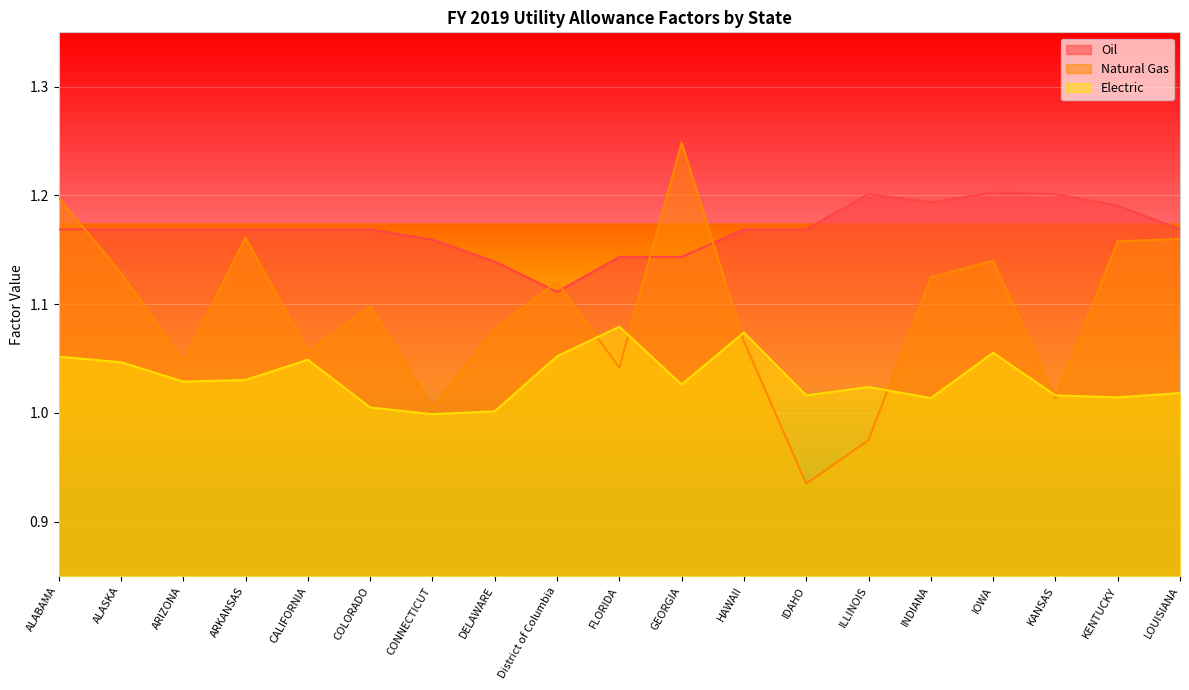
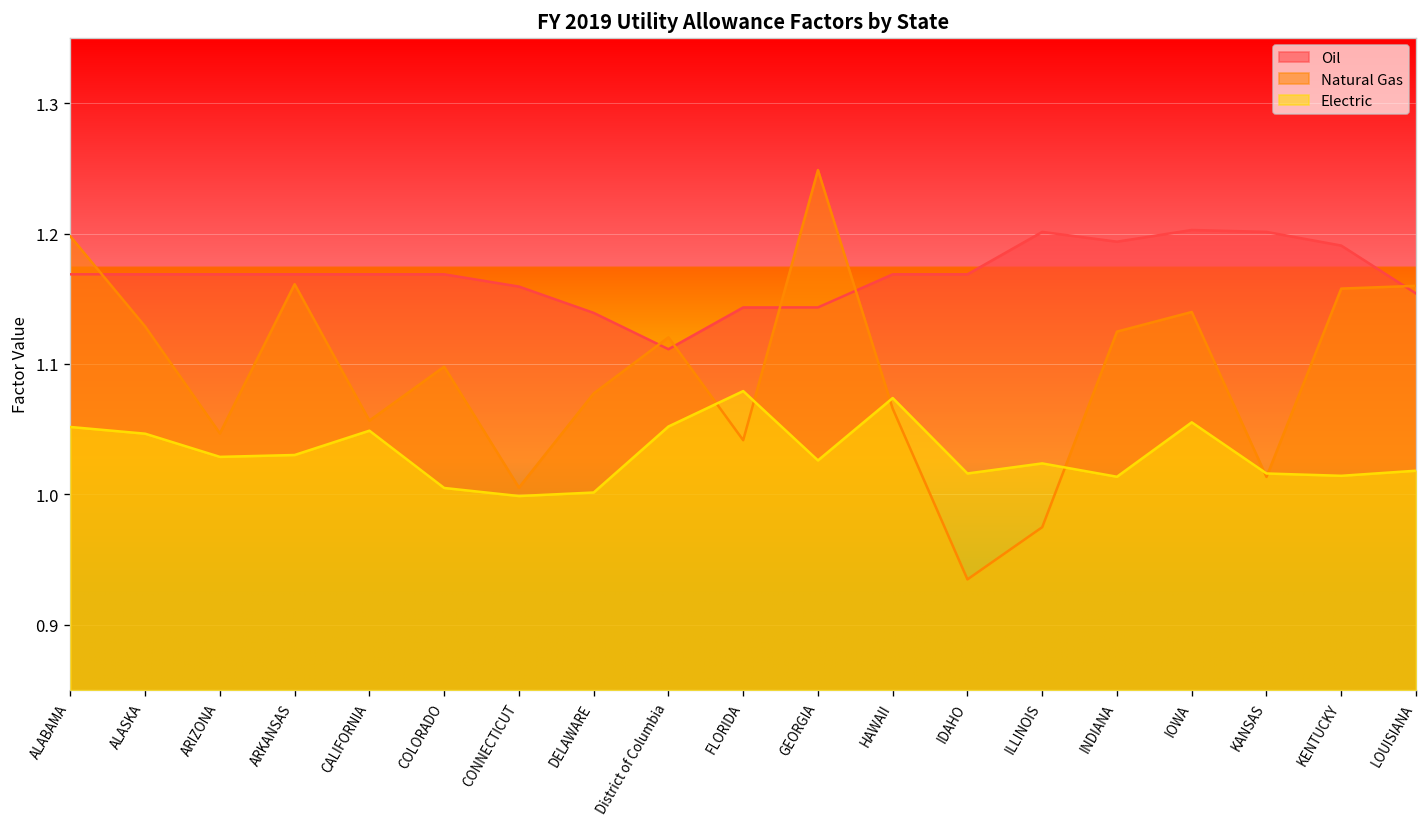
  {
    "Oil": {
      "ALABAMA": 1.169,
      "ALASKA": 1.169,
      "ARIZONA": 1.169,
      "ARKANSAS": 1.169,
      "CALIFORNIA": 1.169,
      "COLORADO": 1.169,
      "CONNECTICUT": 1.159,
      "DELAWARE": 1.139,
      "District of Columbia": 1.111,
      "FLORIDA": 1.143,
      "GEORGIA": 1.143,
      "HAWAII": 1.169,
      "IDAHO": 1.169,
      "ILLINOIS": 1.201,
      "INDIANA": 1.194,
      "IOWA": 1.203,
      "KANSAS": 1.201,
      "KENTUCKY": 1.191,
-     "LOUISIANA": 1.169
+     "LOUISIANA": 1.154
    },
    "Natural Gas": {
      "ALABAMA": 1.198,
      "ALASKA": 1.129,
      "ARIZONA": 1.047,
      "ARKANSAS": 1.161,
      "CALIFORNIA": 1.057,
      "COLORADO": 1.098,
      "CONNECTICUT": 1.005,
      "DELAWARE": 1.077,
      "District of Columbia": 1.120,
      "FLORIDA": 1.042,
      "GEORGIA": 1.249,
      "HAWAII": 1.066,
      "IDAHO": 0.935,
      "ILLINOIS": 0.975,
      "INDIANA": 1.125,
      "IOWA": 1.140,
      "KANSAS": 1.013,
      "KENTUCKY": 1.158,
      "LOUISIANA": 1.160
    },
    "Electric": {
      "ALABAMA": 1.052,
      "ALASKA": 1.047,
      "ARIZONA": 1.029,
      "ARKANSAS": 1.030,
      "CALIFORNIA": 1.049,
      "COLORADO": 1.005,
      "CONNECTICUT": 0.999,
      "DELAWARE": 1.001,
      "District of Columbia": 1.052,
      "FLORIDA": 1.079,
      "GEORGIA": 1.026,
      "HAWAII": 1.074,
      "IDAHO": 1.016,
      "ILLINOIS": 1.024,
      "INDIANA": 1.014,
      "IOWA": 1.055,
      "KANSAS": 1.016,
      "KENTUCKY": 1.014,
      "LOUISIANA": 1.018
    }
  }
